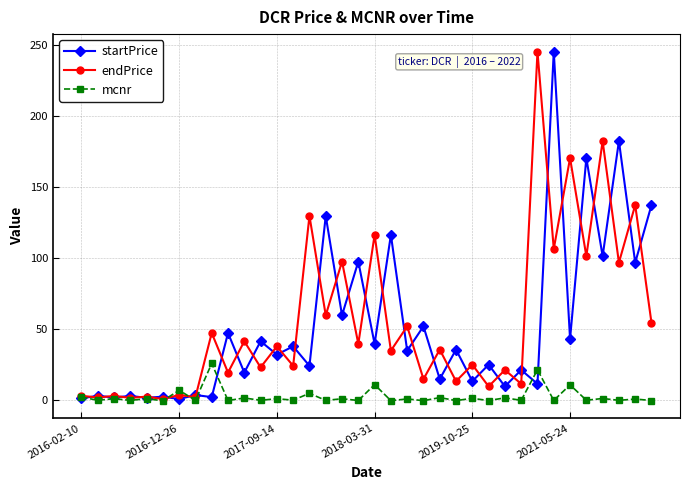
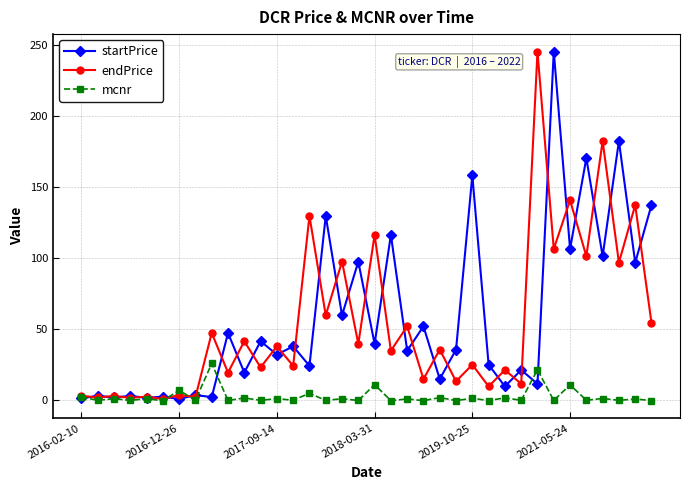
  {
    "startPrice": {
      "2016-12-26": 0,
      "2017-09-14": 32,
      "2018-03-31": 39,
-     "2019-10-25": 13,
-     "2021-05-24": 43
+     "2019-10-25": 158,
+     "2021-05-24": 106
    },
    "endPrice": {
      "2016-12-26": 3,
      "2017-09-14": 38,
      "2018-03-31": 116,
      "2019-10-25": 25,
-     "2021-05-24": 170
+     "2021-05-24": 140
    },
    "mcnr": {
      "2016-12-26": 7,
      "2017-09-14": 1,
      "2018-03-31": 11,
      "2019-10-25": 1,
      "2021-05-24": 10
    }
  }
